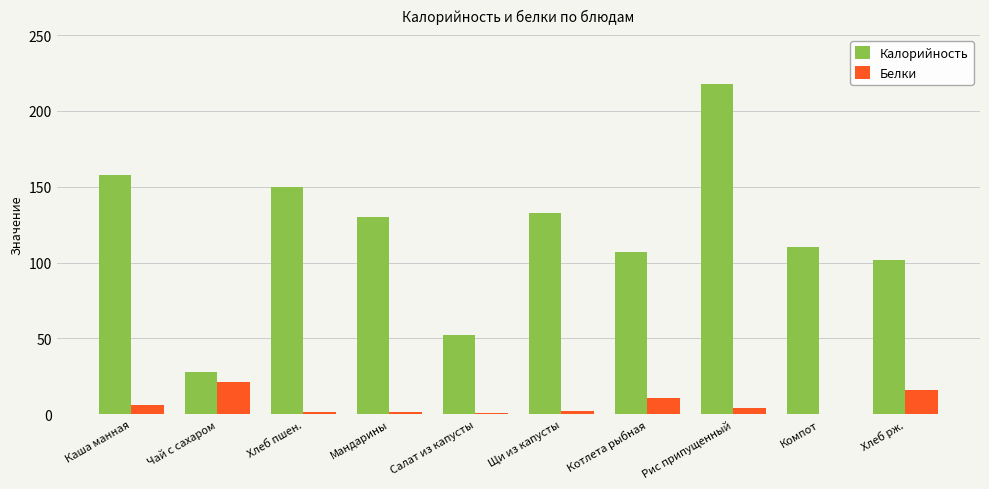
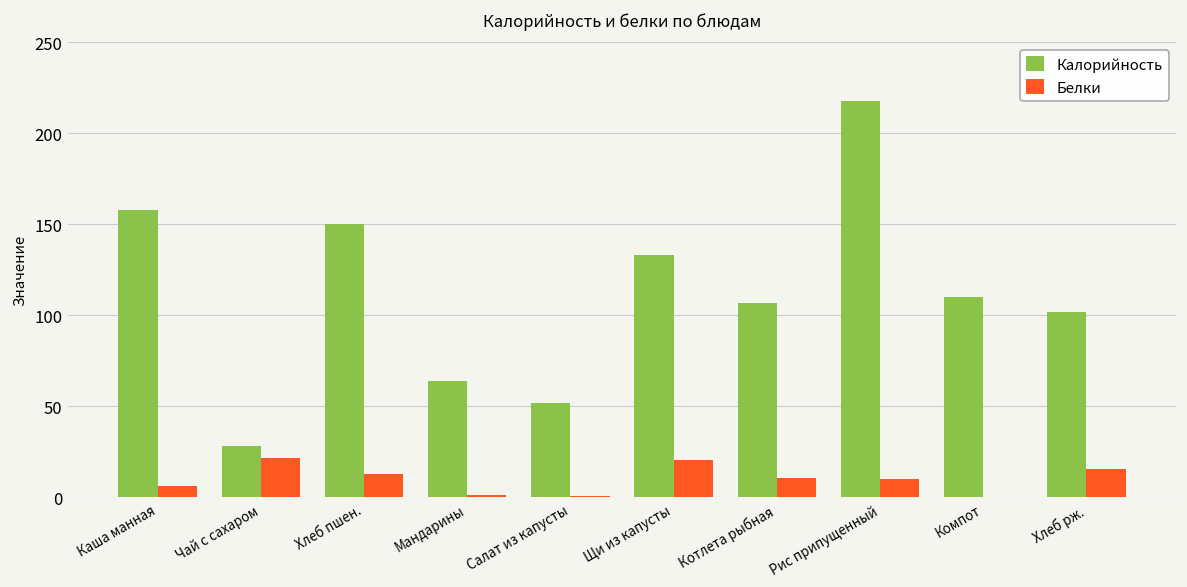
  {
    "Калорийность": {
      "Каша манная": 158,
      "Чай с сахаром": 28,
      "Хлеб пшен.": 150,
-     "Мандарины": 130,
+     "Мандарины": 64,
      "Салат из капусты": 52,
      "Щи из капусты": 133,
      "Котлета рыбная": 107,
      "Рис припущенный": 218,
      "Компот": 110,
      "Хлеб рж.": 102
    },
    "Белки": {
      "Каша манная": 6,
      "Чай с сахаром": 21,
-     "Хлеб пшен.": 1,
-     "Щи из капусты": 2,
+     "Хлеб пшен.": 13,
+     "Щи из капусты": 21,
      "Котлета рыбная": 11,
-     "Рис припущенный": 4,
+     "Рис припущенный": 10,
      "Хлеб рж.": 16
    }
  }
